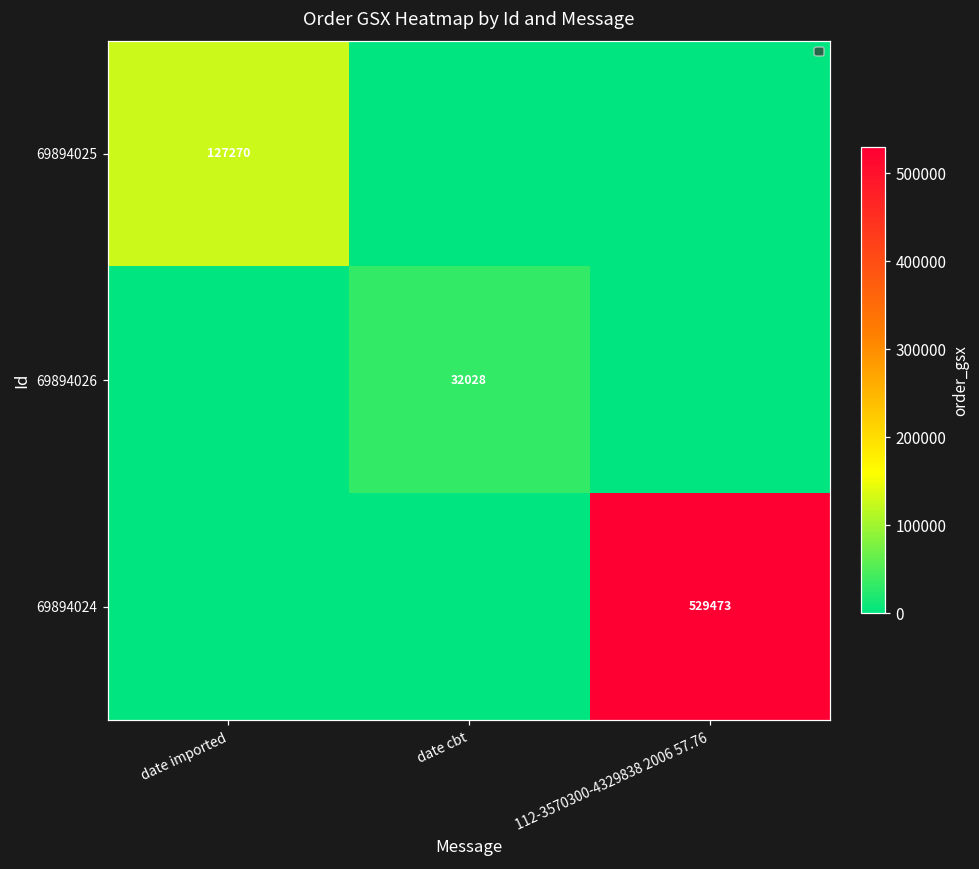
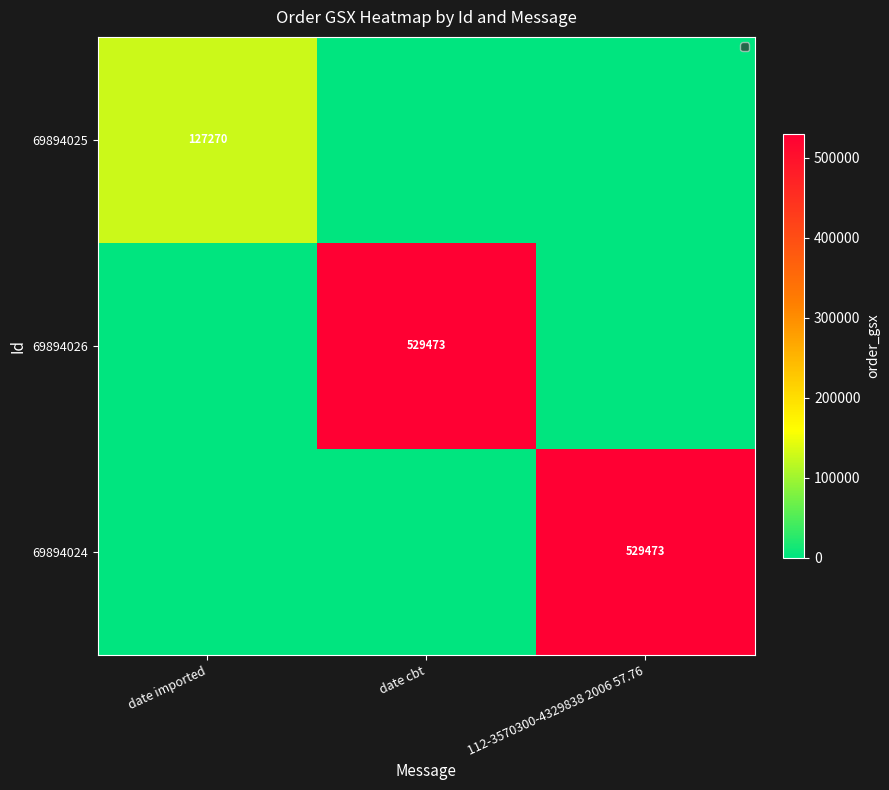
  {
    "69894025": {
      "date imported": 127270
    },
    "69894026": {
-     "date cbt": 32028
+     "date cbt": 529473
    },
    "69894024": {
      "112-3570300-4329838 2006 57.76": 529473
    }
  }
